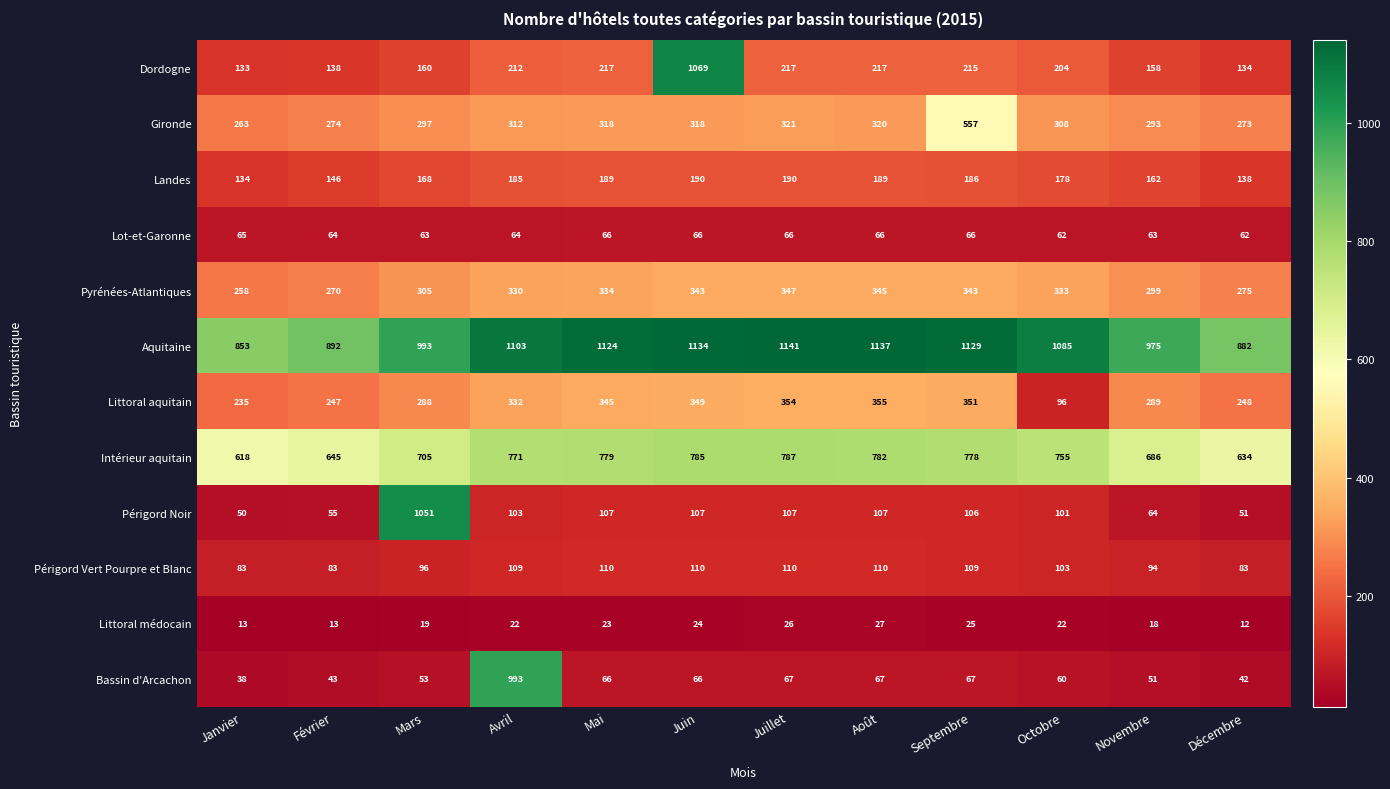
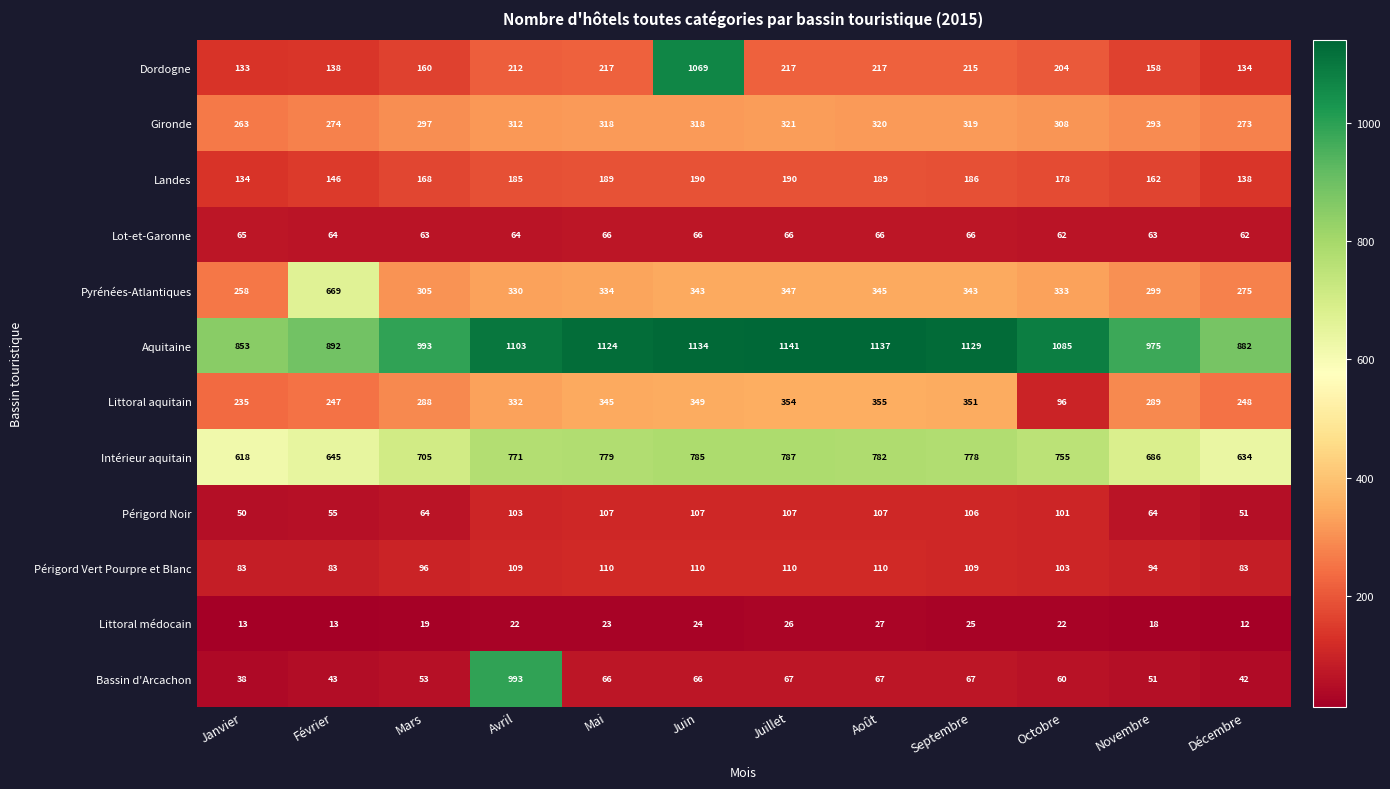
  {
    "Dordogne": {
      "Janvier": 133,
      "Février": 138,
      "Mars": 160,
      "Avril": 212,
      "Mai": 217,
      "Juin": 1069,
      "Juillet": 217,
      "Août": 217,
      "Septembre": 215,
      "Octobre": 204,
      "Novembre": 158,
      "Décembre": 134
    },
    "Gironde": {
      "Janvier": 263,
      "Février": 274,
      "Mars": 297,
      "Avril": 312,
      "Mai": 318,
      "Juin": 318,
      "Juillet": 321,
      "Août": 320,
-     "Septembre": 557,
+     "Septembre": 319,
      "Octobre": 308,
      "Novembre": 293,
      "Décembre": 273
    },
    "Landes": {
      "Janvier": 134,
      "Février": 146,
      "Mars": 168,
      "Avril": 185,
      "Mai": 189,
      "Juin": 190,
      "Juillet": 190,
      "Août": 189,
      "Septembre": 186,
      "Octobre": 178,
      "Novembre": 162,
      "Décembre": 138
    },
    "Lot-et-Garonne": {
      "Janvier": 65,
      "Février": 64,
      "Mars": 63,
      "Avril": 64,
      "Mai": 66,
      "Juin": 66,
      "Juillet": 66,
      "Août": 66,
      "Septembre": 66,
      "Octobre": 62,
      "Novembre": 63,
      "Décembre": 62
    },
    "Pyrénées-Atlantiques": {
      "Janvier": 258,
-     "Février": 270,
+     "Février": 669,
      "Mars": 305,
      "Avril": 330,
      "Mai": 334,
      "Juin": 343,
      "Juillet": 347,
      "Août": 345,
      "Septembre": 343,
      "Octobre": 333,
      "Novembre": 299,
      "Décembre": 275
    },
    "Aquitaine": {
      "Janvier": 853,
      "Février": 892,
      "Mars": 993,
      "Avril": 1103,
      "Mai": 1124,
      "Juin": 1134,
      "Juillet": 1141,
      "Août": 1137,
      "Septembre": 1129,
      "Octobre": 1085,
      "Novembre": 975,
      "Décembre": 882
    },
    "Littoral aquitain": {
      "Janvier": 235,
      "Février": 247,
      "Mars": 288,
      "Avril": 332,
      "Mai": 345,
      "Juin": 349,
      "Juillet": 354,
      "Août": 355,
      "Septembre": 351,
      "Octobre": 96,
      "Novembre": 289,
      "Décembre": 248
    },
    "Intérieur aquitain": {
      "Janvier": 618,
      "Février": 645,
      "Mars": 705,
      "Avril": 771,
      "Mai": 779,
      "Juin": 785,
      "Juillet": 787,
      "Août": 782,
      "Septembre": 778,
      "Octobre": 755,
      "Novembre": 686,
      "Décembre": 634
    },
    "Périgord Noir": {
      "Janvier": 50,
      "Février": 55,
-     "Mars": 1051,
+     "Mars": 64,
      "Avril": 103,
      "Mai": 107,
      "Juin": 107,
      "Juillet": 107,
      "Août": 107,
      "Septembre": 106,
      "Octobre": 101,
      "Novembre": 64,
      "Décembre": 51
    },
    "Périgord Vert Pourpre et Blanc": {
      "Janvier": 83,
      "Février": 83,
      "Mars": 96,
      "Avril": 109,
      "Mai": 110,
      "Juin": 110,
      "Juillet": 110,
      "Août": 110,
      "Septembre": 109,
      "Octobre": 103,
      "Novembre": 94,
      "Décembre": 83
    },
    "Littoral médocain": {
      "Janvier": 13,
      "Février": 13,
      "Mars": 19,
      "Avril": 22,
      "Mai": 23,
      "Juin": 24,
      "Juillet": 26,
      "Août": 27,
      "Septembre": 25,
      "Octobre": 22,
      "Novembre": 18,
      "Décembre": 12
    },
    "Bassin d'Arcachon": {
      "Janvier": 38,
      "Février": 43,
      "Mars": 53,
      "Avril": 993,
      "Mai": 66,
      "Juin": 66,
      "Juillet": 67,
      "Août": 67,
      "Septembre": 67,
      "Octobre": 60,
      "Novembre": 51,
      "Décembre": 42
    }
  }
